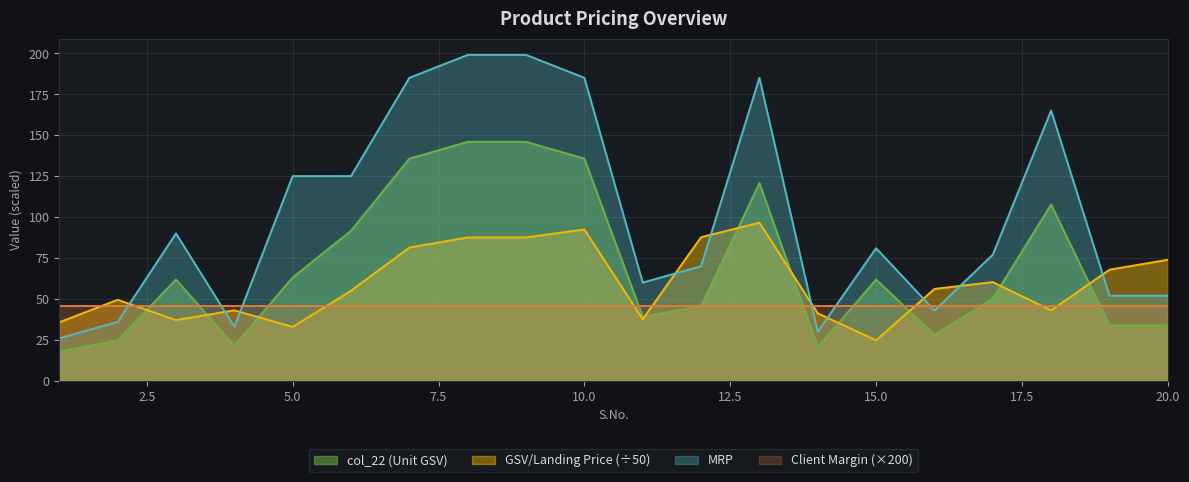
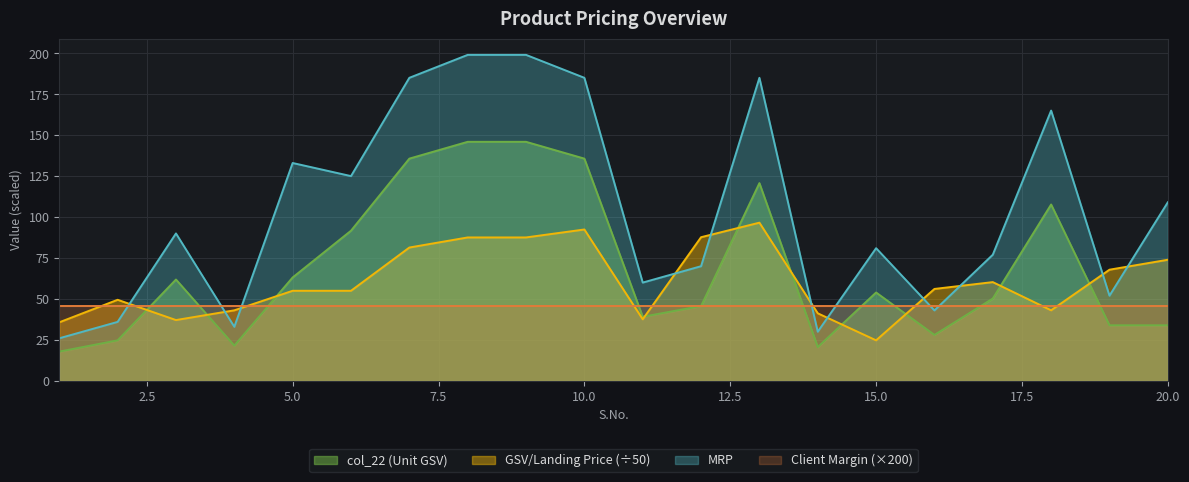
  {
    "col_22 (Unit GSV)": {
      "5.0": 63,
      "10.0": 136,
-     "15.0": 62,
+     "15.0": 54,
      "20.0": 34
    },
    "GSV/Landing Price (÷50)": {
-     "5.0": 33,
+     "5.0": 55,
      "10.0": 92,
      "15.0": 25,
      "20.0": 74
    },
    "MRP": {
-     "5.0": 125,
+     "5.0": 133,
      "10.0": 185,
      "15.0": 81,
-     "20.0": 52
+     "20.0": 109
    },
    "Client Margin (×200)": {
      "5.0": 46,
      "10.0": 46,
      "15.0": 46,
      "20.0": 46
    }
  }
